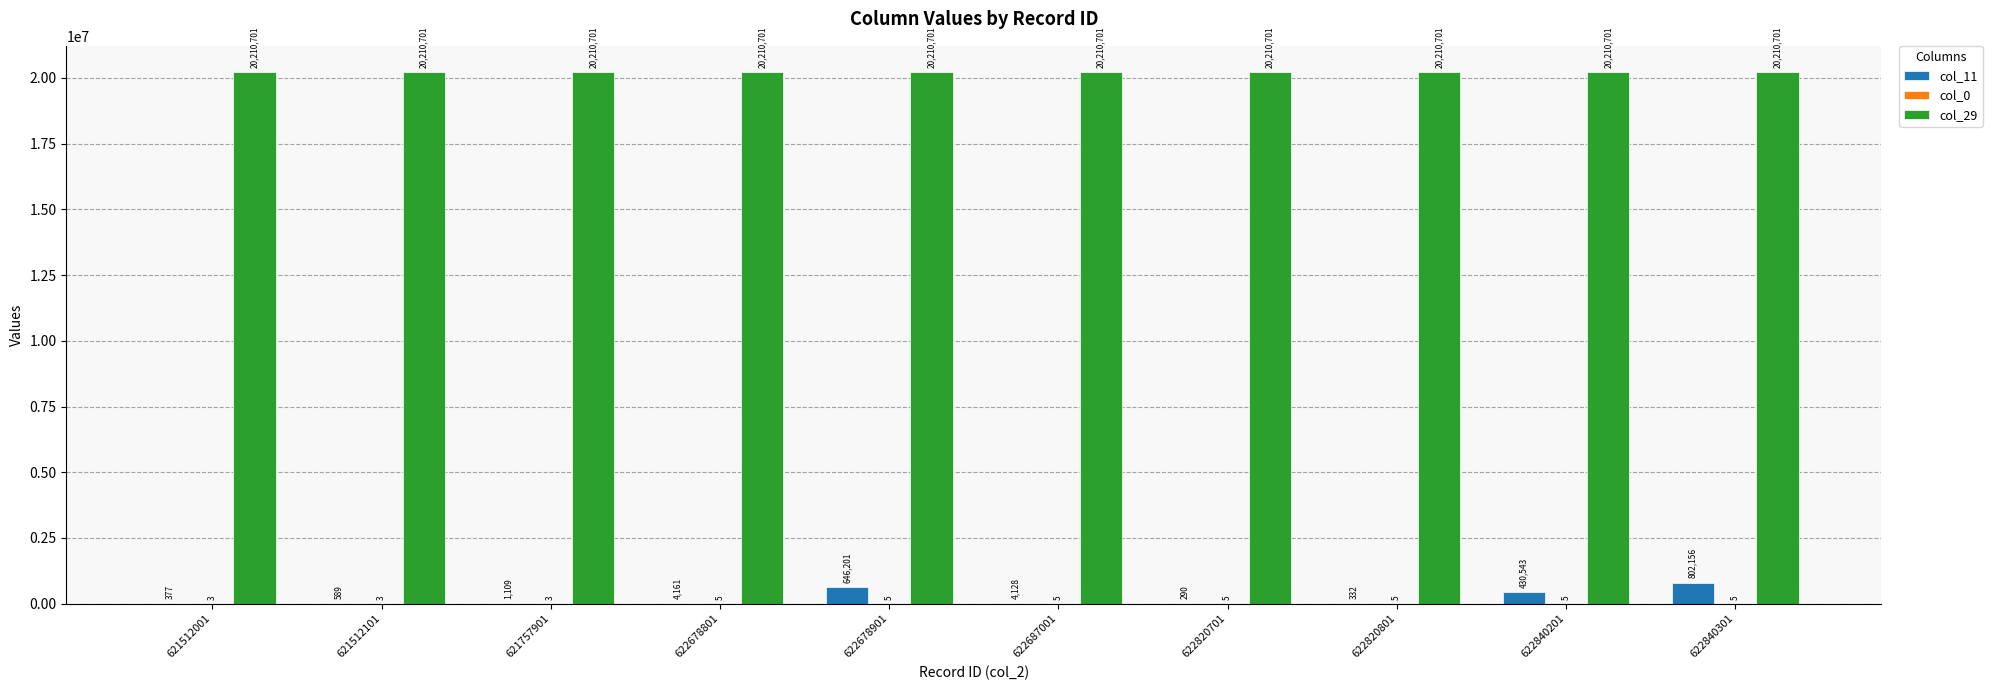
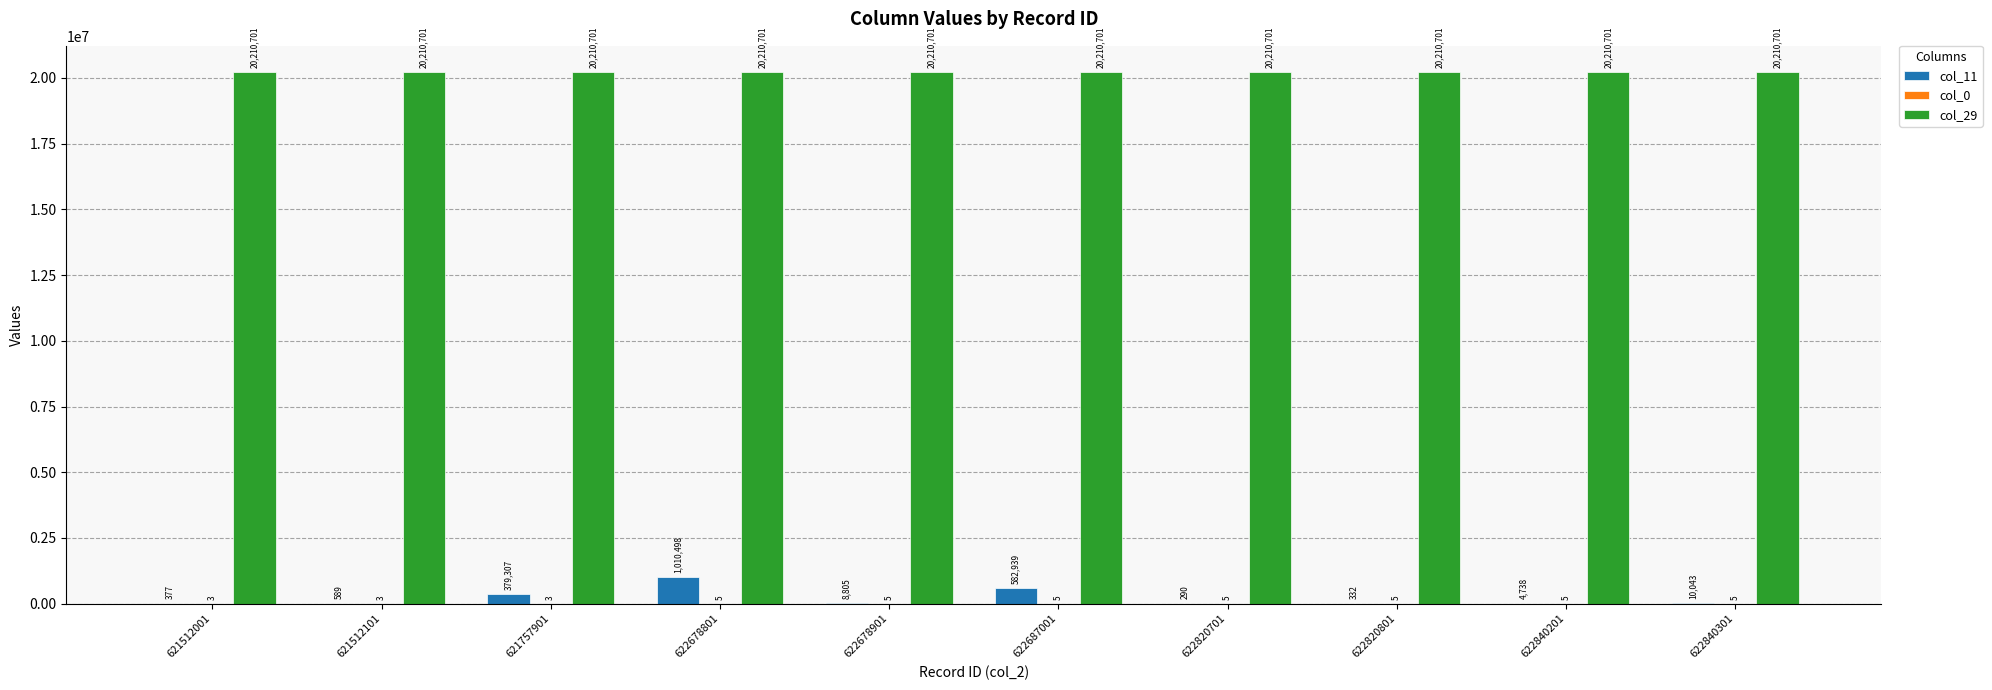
  {
    "col_11": {
      "621512001": "377",
      "621512101": "589",
-     "621757901": "1,109",
-     "622678801": "4,161",
-     "622678901": "646,201",
-     "622687001": "4,128",
+     "621757901": "379,307",
+     "622678801": "1,010,498",
+     "622678901": "8,805",
+     "622687001": "582,939",
      "622820701": "290",
      "622820801": "332",
-     "622840201": "430,543",
-     "622840301": "802,156"
+     "622840201": "4,738",
+     "622840301": "10,043"
    },
    "col_0": {
      "621512001": "3",
      "621512101": "3",
      "621757901": "3",
      "622678801": "5",
      "622678901": "5",
      "622687001": "5",
      "622820701": "5",
      "622820801": "5",
      "622840201": "5",
      "622840301": "5"
    },
    "col_29": {
      "621512001": "20,210,701",
      "621512101": "20,210,701",
      "621757901": "20,210,701",
      "622678801": "20,210,701",
      "622678901": "20,210,701",
      "622687001": "20,210,701",
      "622820701": "20,210,701",
      "622820801": "20,210,701",
      "622840201": "20,210,701",
      "622840301": "20,210,701"
    }
  }
